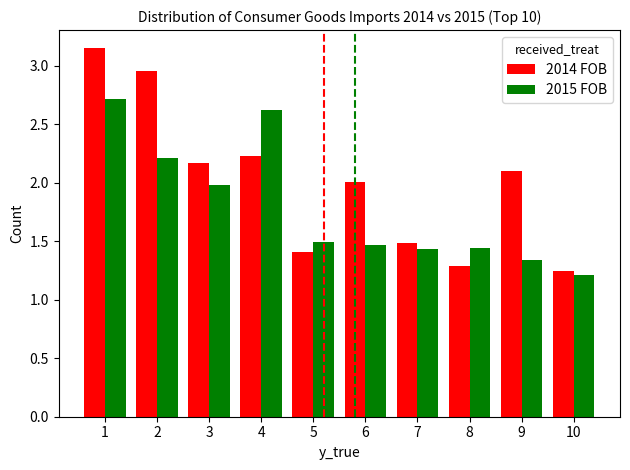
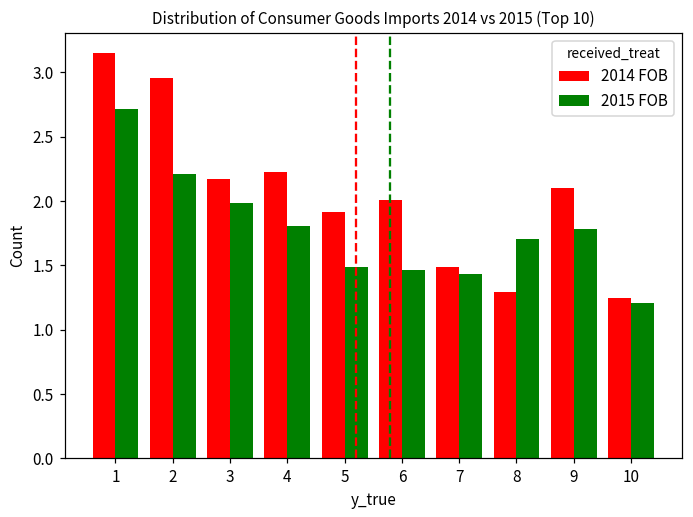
  {
    "2014 FOB": {
      "1": 3.15,
      "2": 2.96,
      "3": 2.17,
      "4": 2.23,
-     "5": 1.41,
+     "5": 1.91,
      "6": 2.01,
      "7": 1.48,
      "8": 1.29,
      "9": 2.10,
      "10": 1.25
    },
    "2015 FOB": {
      "1": 2.72,
      "2": 2.21,
      "3": 1.98,
-     "4": 2.63,
+     "4": 1.81,
      "5": 1.49,
      "6": 1.47,
      "7": 1.43,
-     "8": 1.45,
-     "9": 1.34,
+     "8": 1.70,
+     "9": 1.78,
      "10": 1.21
    }
  }
